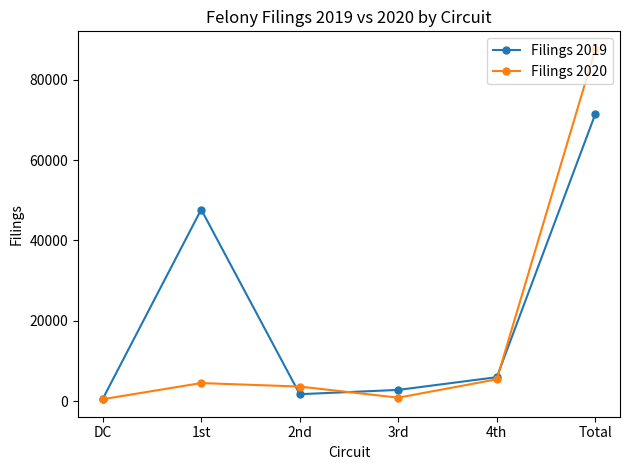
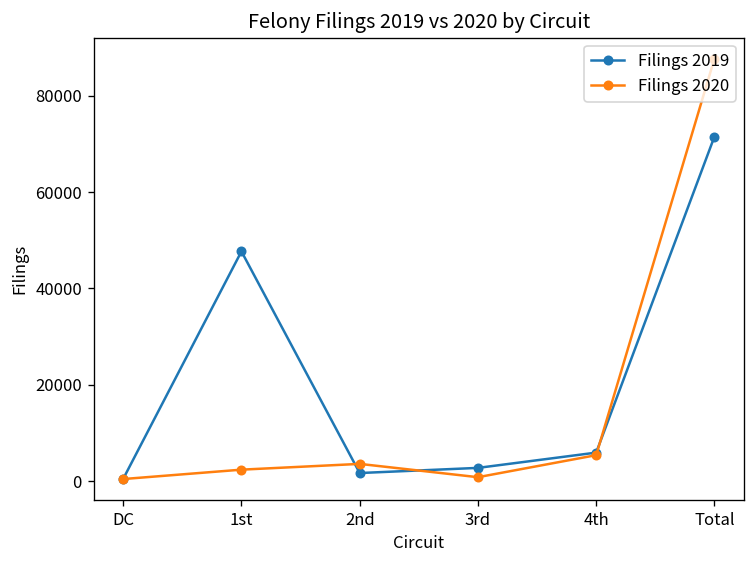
  {
    "Filings 2019": {
      "1st": 48000,
      "2nd": 2000,
      "3rd": 3000,
      "Total": 72000
    },
    "Filings 2020": {
-     "1st": 4000,
+     "1st": 2000,
      "2nd": 4000,
      "3rd": 1000
    }
  }
